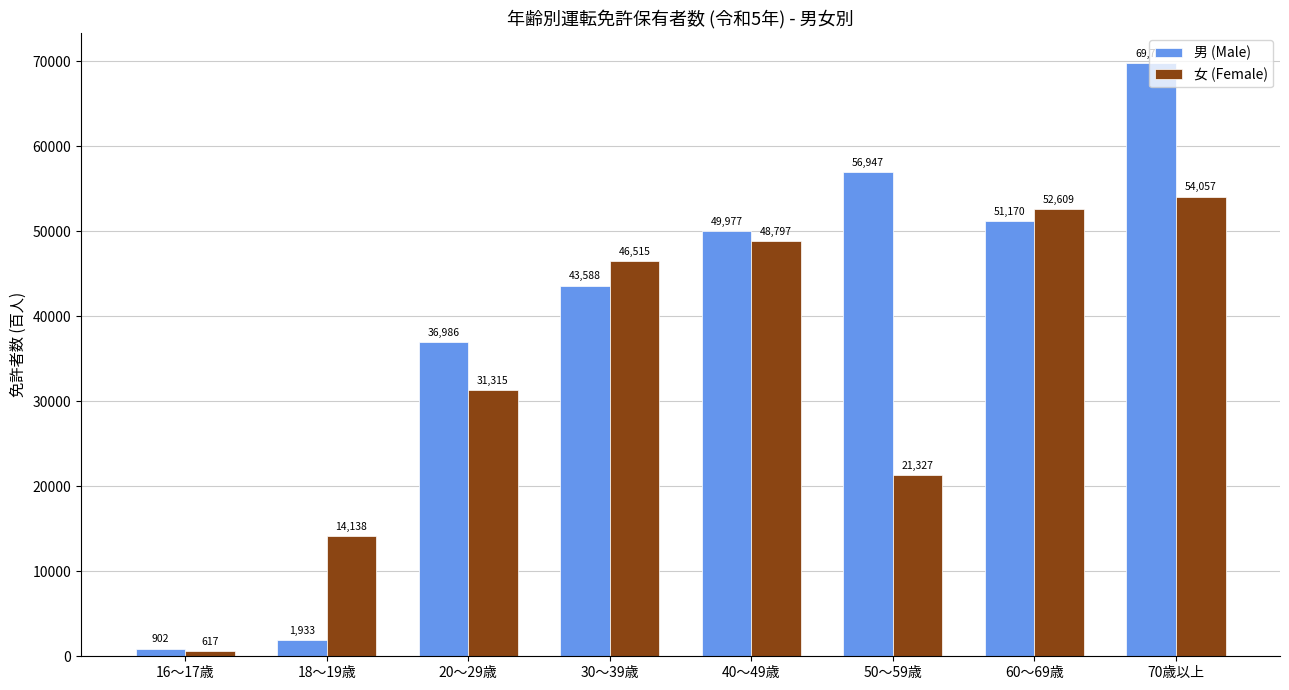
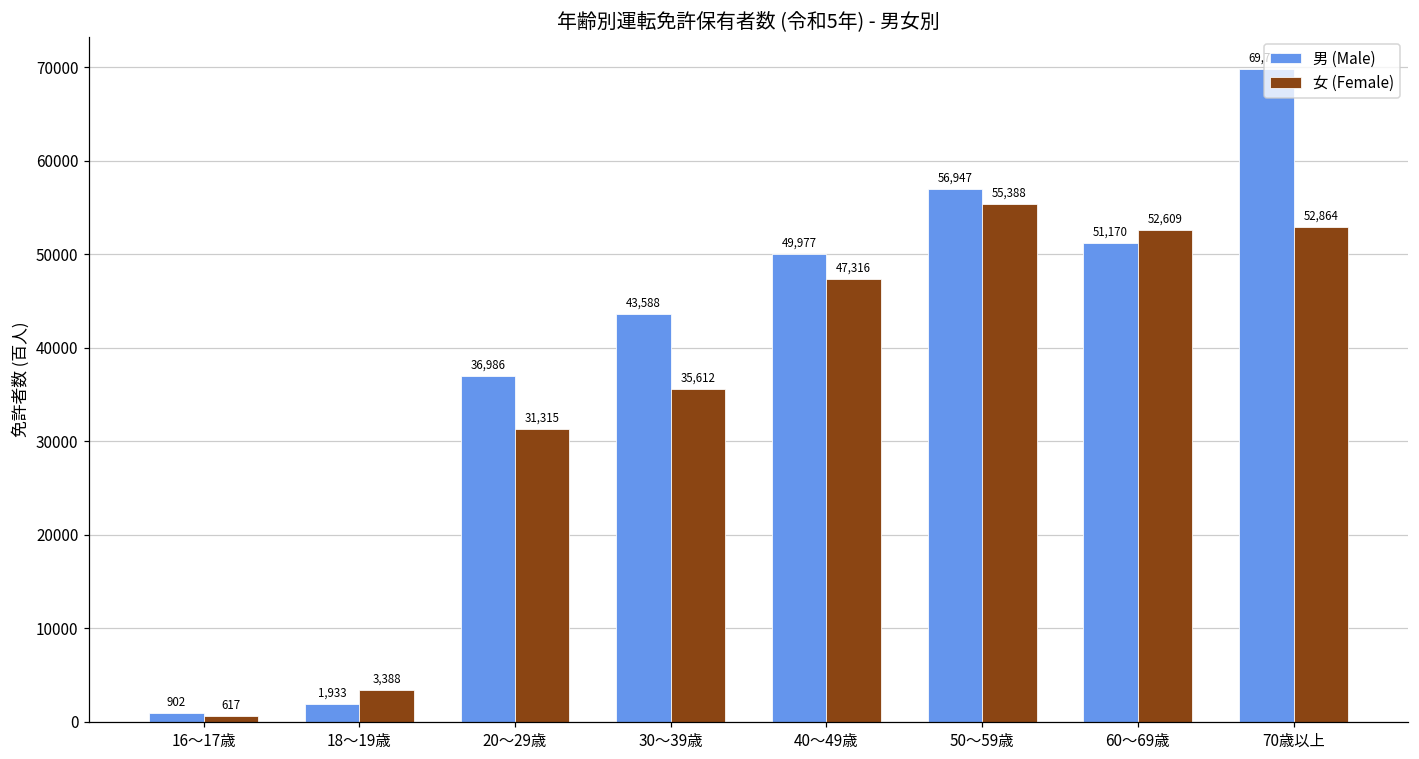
  {
    "男 (Male)": {
      "16～17歳": "902",
      "18～19歳": "1,933",
      "20～29歳": "36,986",
      "30～39歳": "43,588",
      "40～49歳": "49,977",
      "50～59歳": "56,947",
      "60～69歳": "51,170"
    },
    "女 (Female)": {
      "16～17歳": "617",
-     "18～19歳": "14,138",
+     "18～19歳": "3,388",
      "20～29歳": "31,315",
-     "30～39歳": "46,515",
-     "40～49歳": "48,797",
-     "50～59歳": "21,327",
+     "30～39歳": "35,612",
+     "40～49歳": "47,316",
+     "50～59歳": "55,388",
      "60～69歳": "52,609",
-     "70歳以上": "54,057"
+     "70歳以上": "52,864"
    }
  }
